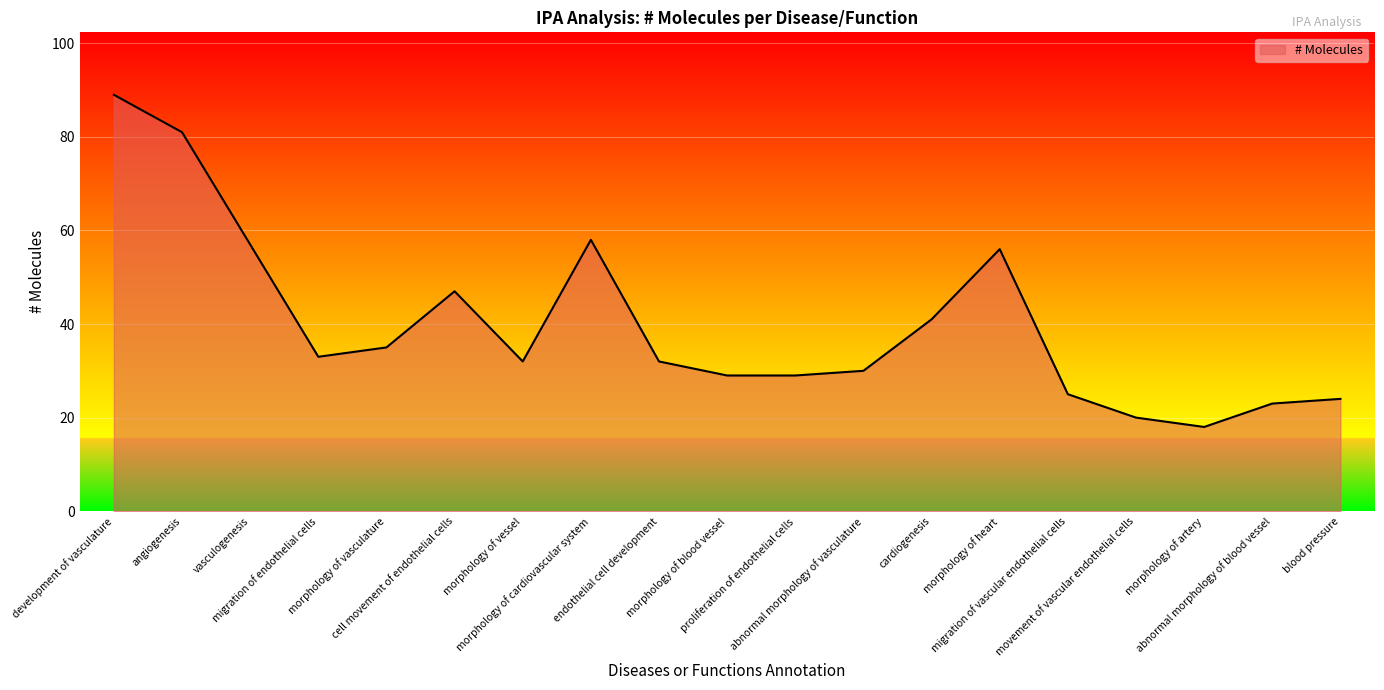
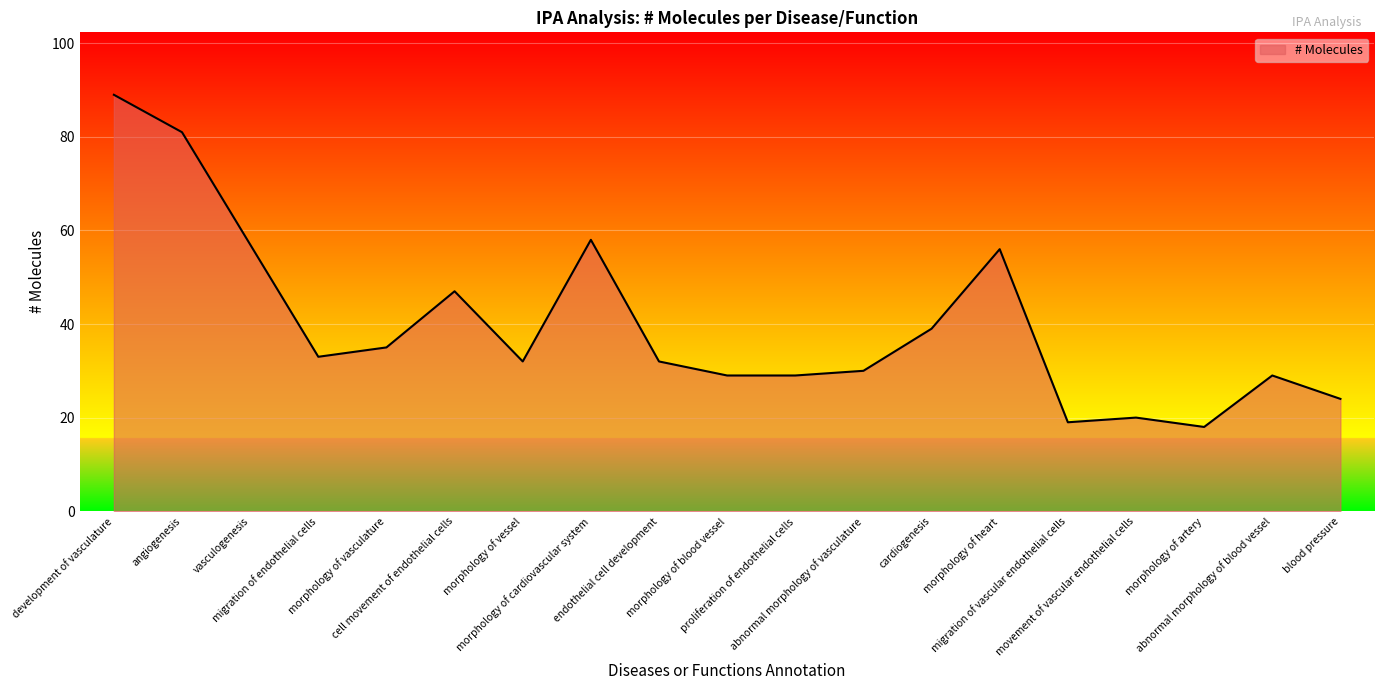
  {
    "development of vasculature": 89,
    "angiogenesis": 81,
    "vasculogenesis": 57,
    "migration of endothelial cells": 33,
    "morphology of vasculature": 35,
    "cell movement of endothelial cells": 47,
    "morphology of vessel": 32,
    "morphology of cardiovascular system": 58,
    "endothelial cell development": 32,
    "morphology of blood vessel": 29,
    "proliferation of endothelial cells": 29,
    "abnormal morphology of vasculature": 30,
-   "cardiogenesis": 41,
+   "cardiogenesis": 39,
    "morphology of heart": 56,
-   "migration of vascular endothelial cells": 25,
+   "migration of vascular endothelial cells": 19,
    "movement of vascular endothelial cells": 20,
    "morphology of artery": 18,
-   "abnormal morphology of blood vessel": 23,
+   "abnormal morphology of blood vessel": 29,
    "blood pressure": 24
  }
